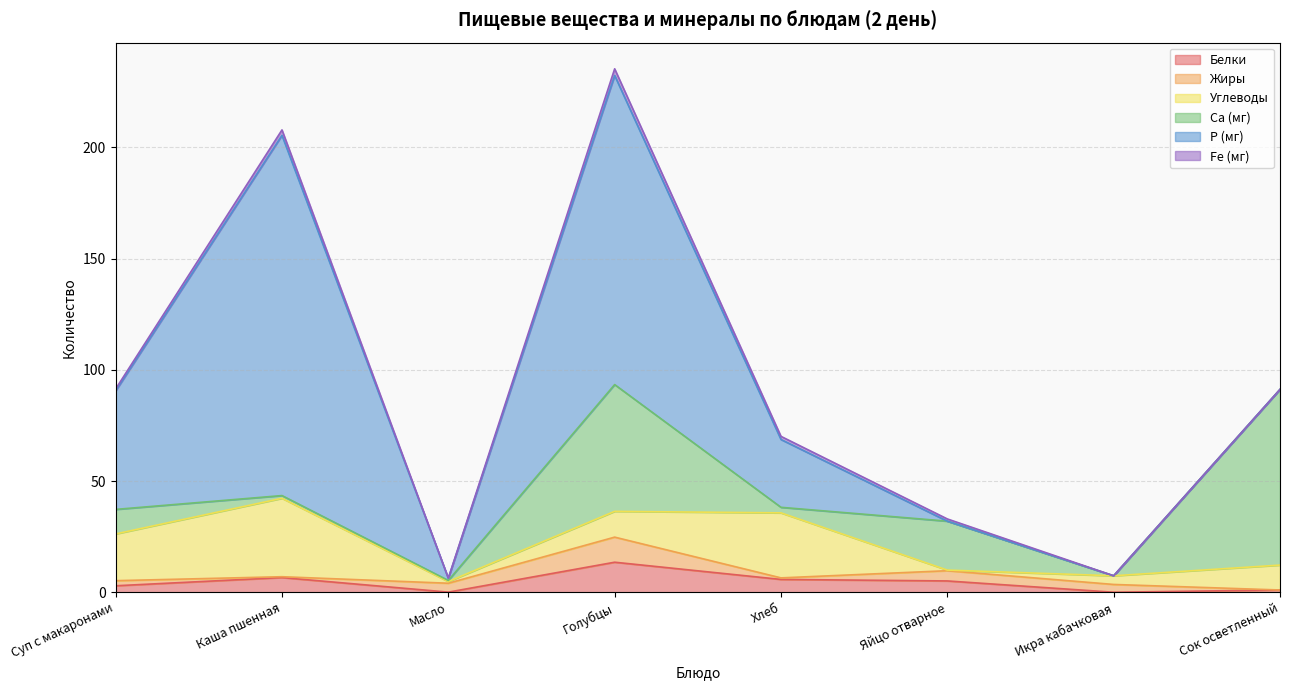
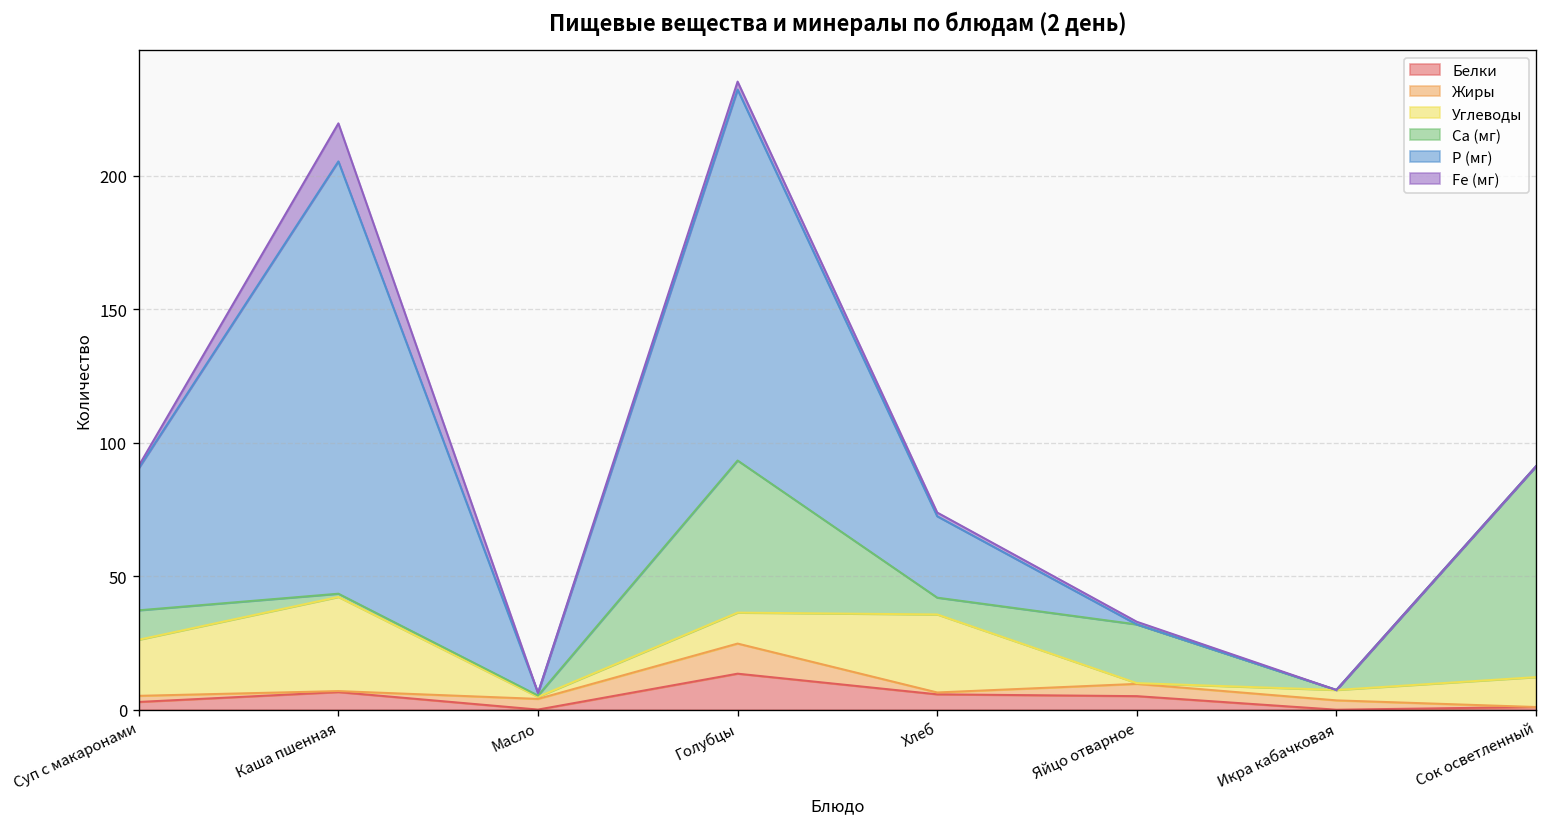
  {
    "Ca (мг)": {
      "Суп с макаронами": 11,
      "Каша пшенная": 1,
      "Голубцы": 57,
-     "Хлеб": 3
+     "Хлеб": 6
    },
    "P (мг)": {
      "Каша пшенная": 162,
      "Голубцы": 139,
      "Хлеб": 31
    },
    "Fe (мг)": {
-     "Каша пшенная": 2,
+     "Каша пшенная": 14,
      "Голубцы": 3,
      "Хлеб": 1
    }
  }
